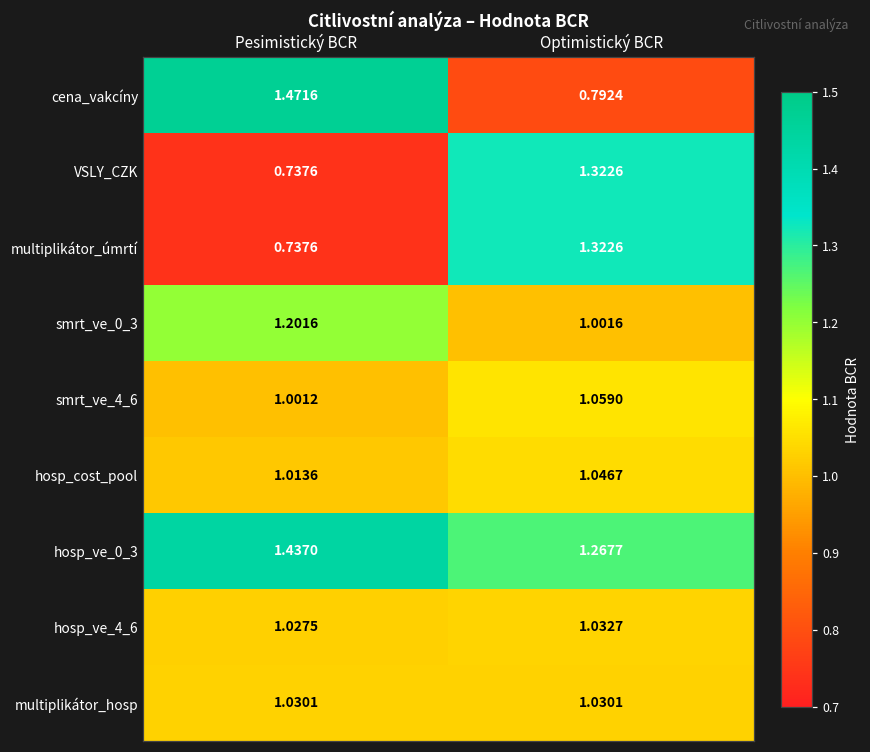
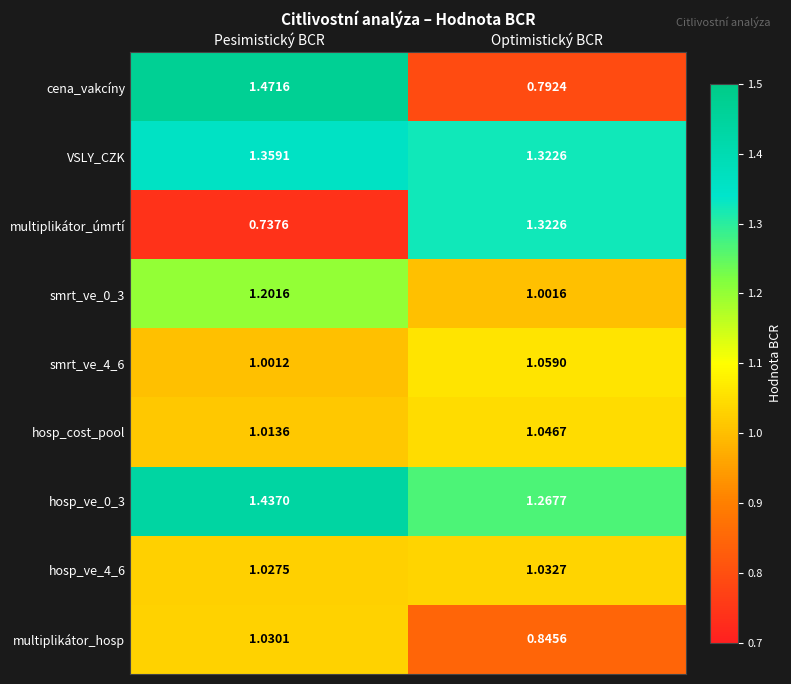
  {
    "cena_vakcíny": {
      "Pesimistický BCR": 1.4716,
      "Optimistický BCR": 0.7924
    },
    "VSLY_CZK": {
-     "Pesimistický BCR": 0.7376,
+     "Pesimistický BCR": 1.3591,
      "Optimistický BCR": 1.3226
    },
    "multiplikátor_úmrtí": {
      "Pesimistický BCR": 0.7376,
      "Optimistický BCR": 1.3226
    },
    "smrt_ve_0_3": {
      "Pesimistický BCR": 1.2016,
      "Optimistický BCR": 1.0016
    },
    "smrt_ve_4_6": {
      "Pesimistický BCR": 1.0012,
      "Optimistický BCR": 1.0590
    },
    "hosp_cost_pool": {
      "Pesimistický BCR": 1.0136,
      "Optimistický BCR": 1.0467
    },
    "hosp_ve_0_3": {
      "Pesimistický BCR": 1.4370,
      "Optimistický BCR": 1.2677
    },
    "hosp_ve_4_6": {
      "Pesimistický BCR": 1.0275,
      "Optimistický BCR": 1.0327
    },
    "multiplikátor_hosp": {
      "Pesimistický BCR": 1.0301,
-     "Optimistický BCR": 1.0301
+     "Optimistický BCR": 0.8456
    }
  }
